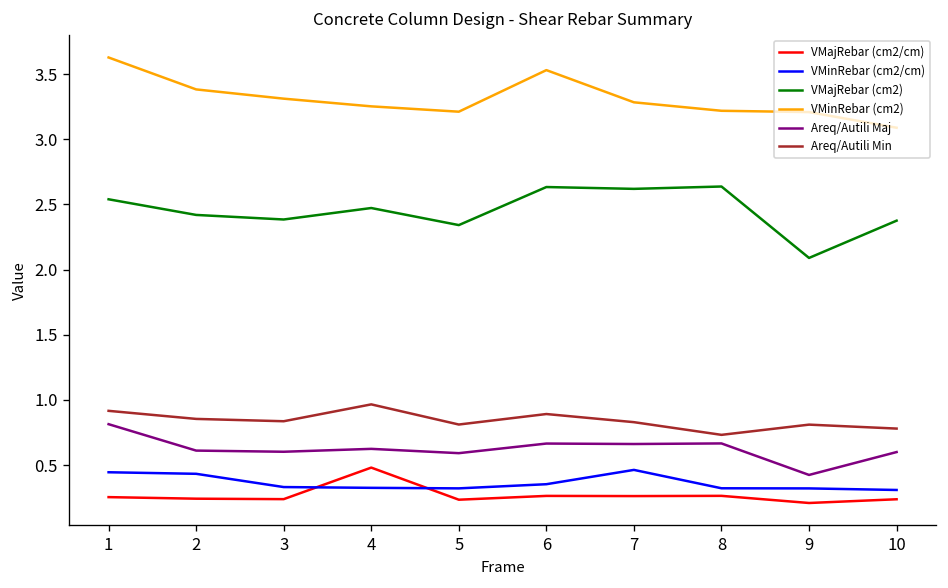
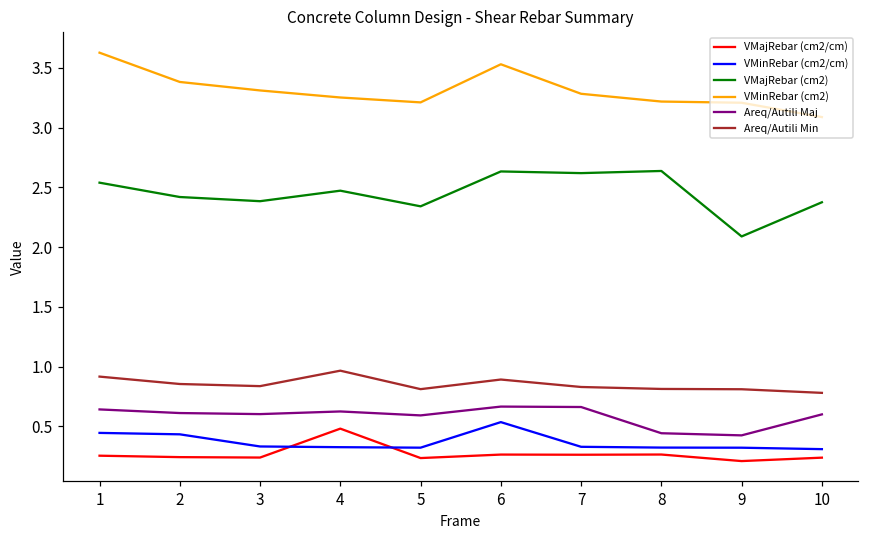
  {
    "VMajRebar (cm2/cm)": {
      "1": 0.25,
      "2": 0.24,
      "3": 0.24,
      "4": 0.48,
      "5": 0.23,
      "6": 0.26,
      "7": 0.26,
      "8": 0.26,
      "9": 0.21,
      "10": 0.24
    },
    "VMinRebar (cm2/cm)": {
      "1": 0.44,
      "2": 0.43,
      "3": 0.33,
      "4": 0.33,
      "5": 0.32,
-     "6": 0.35,
-     "7": 0.46,
+     "6": 0.54,
+     "7": 0.33,
      "8": 0.32,
      "9": 0.32,
      "10": 0.31
    },
    "VMajRebar (cm2)": {
      "1": 2.54,
      "2": 2.42,
      "3": 2.38,
      "4": 2.47,
      "5": 2.34,
      "6": 2.63,
      "7": 2.62,
      "8": 2.64,
      "9": 2.09,
      "10": 2.38
    },
    "VMinRebar (cm2)": {
      "1": 3.63,
      "2": 3.38,
      "3": 3.31,
      "4": 3.25,
      "5": 3.21,
      "6": 3.53,
      "7": 3.28,
      "8": 3.22
    },
    "Areq/Autili Maj": {
-     "1": 0.81,
+     "1": 0.64,
      "2": 0.61,
      "3": 0.60,
      "4": 0.62,
      "5": 0.59,
      "6": 0.66,
      "7": 0.66,
-     "8": 0.67,
+     "8": 0.44,
      "9": 0.42,
      "10": 0.60
    },
    "Areq/Autili Min": {
      "1": 0.92,
      "2": 0.85,
      "3": 0.84,
      "4": 0.97,
      "5": 0.81,
      "6": 0.89,
      "7": 0.83,
-     "8": 0.73,
+     "8": 0.81,
      "9": 0.81,
      "10": 0.78
    }
  }
